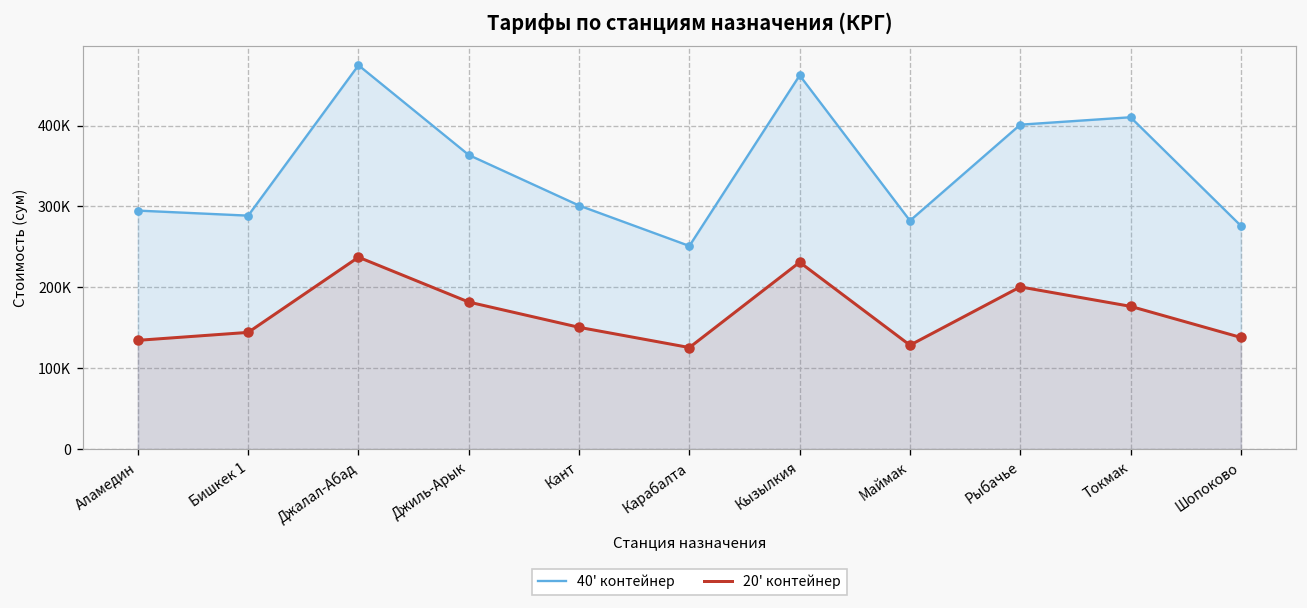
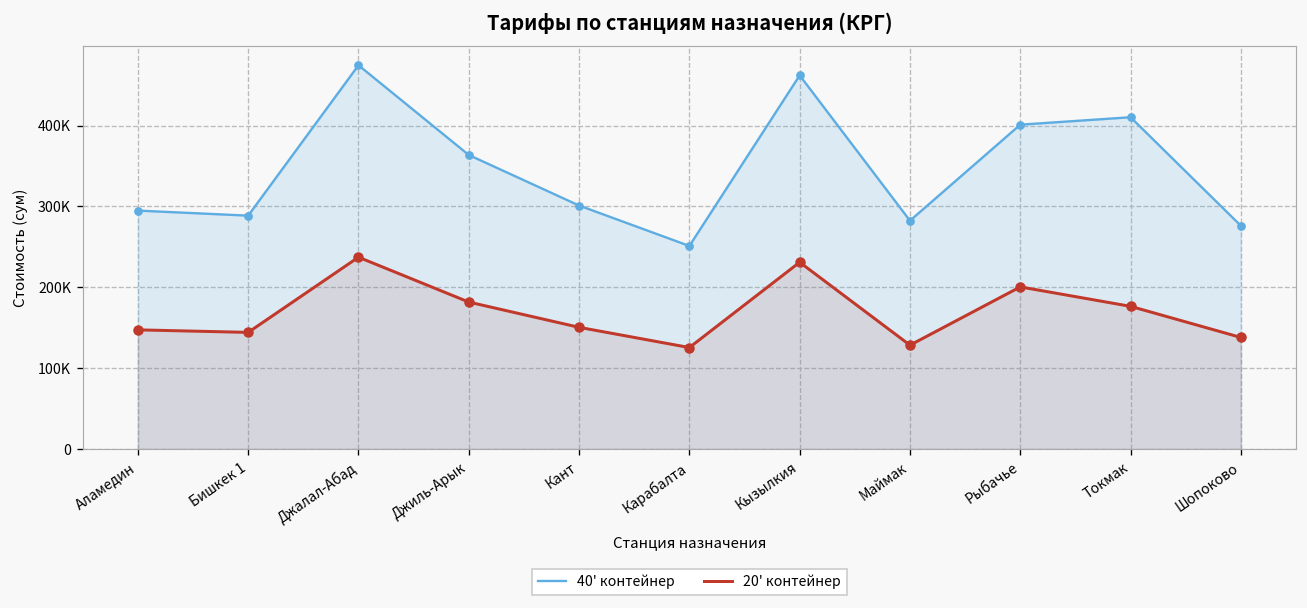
  {
    "40' контейнер": {
      "Аламедин": 290000,
      "Бишкек 1": 290000,
      "Джалал-Абад": 470000,
      "Джиль-Арык": 360000,
      "Кант": 300000,
      "Карабалта": 250000,
      "Кызылкия": 460000,
      "Маймак": 280000,
      "Рыбачье": 400000,
      "Токмак": 410000,
      "Шопоково": 280000
    },
    "20' контейнер": {
-     "Аламедин": 130000,
+     "Аламедин": 150000,
      "Бишкек 1": 140000,
      "Джалал-Абад": 240000,
      "Джиль-Арык": 180000,
      "Кант": 150000,
      "Карабалта": 130000,
      "Кызылкия": 230000,
      "Маймак": 130000,
      "Рыбачье": 200000,
      "Токмак": 180000,
      "Шопоково": 140000
    }
  }
